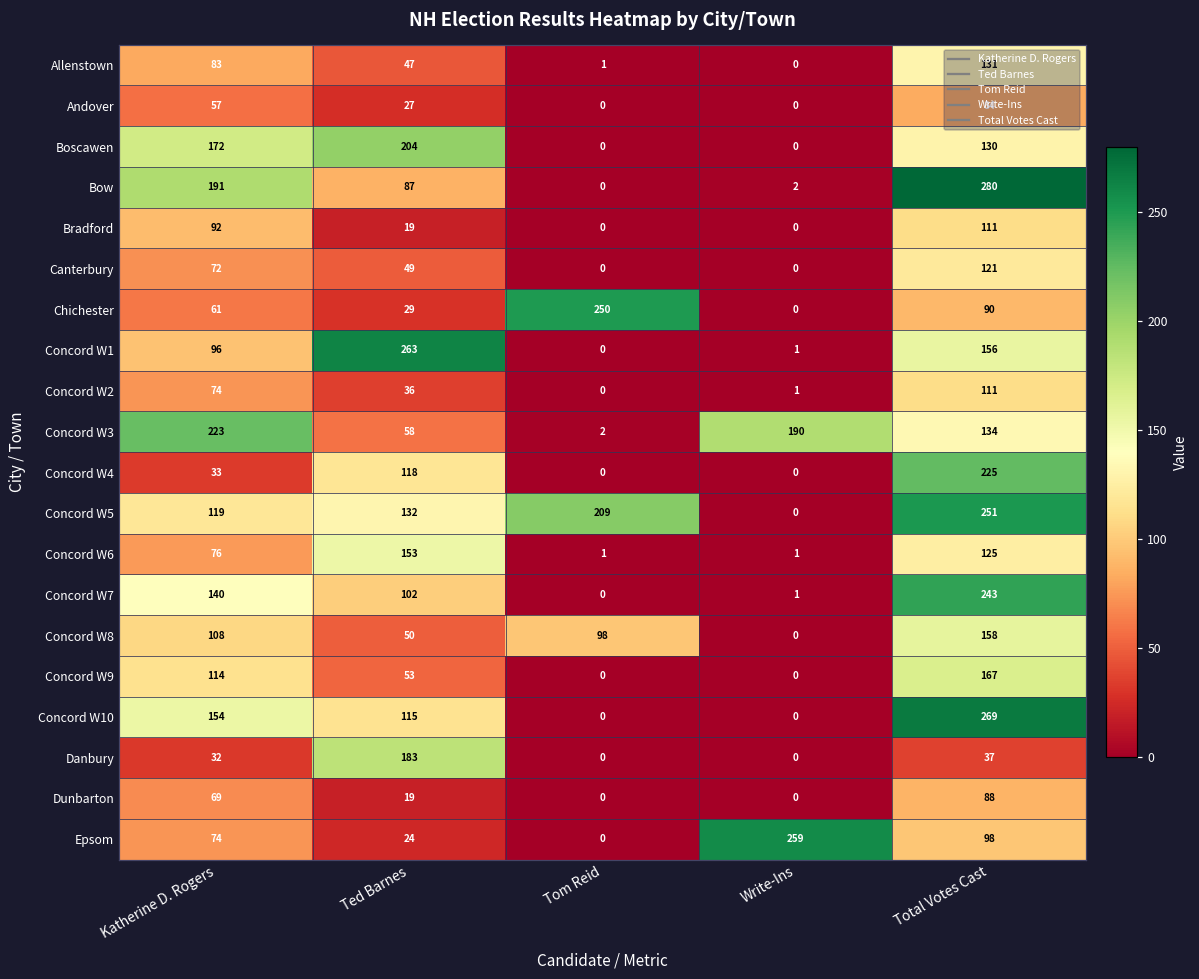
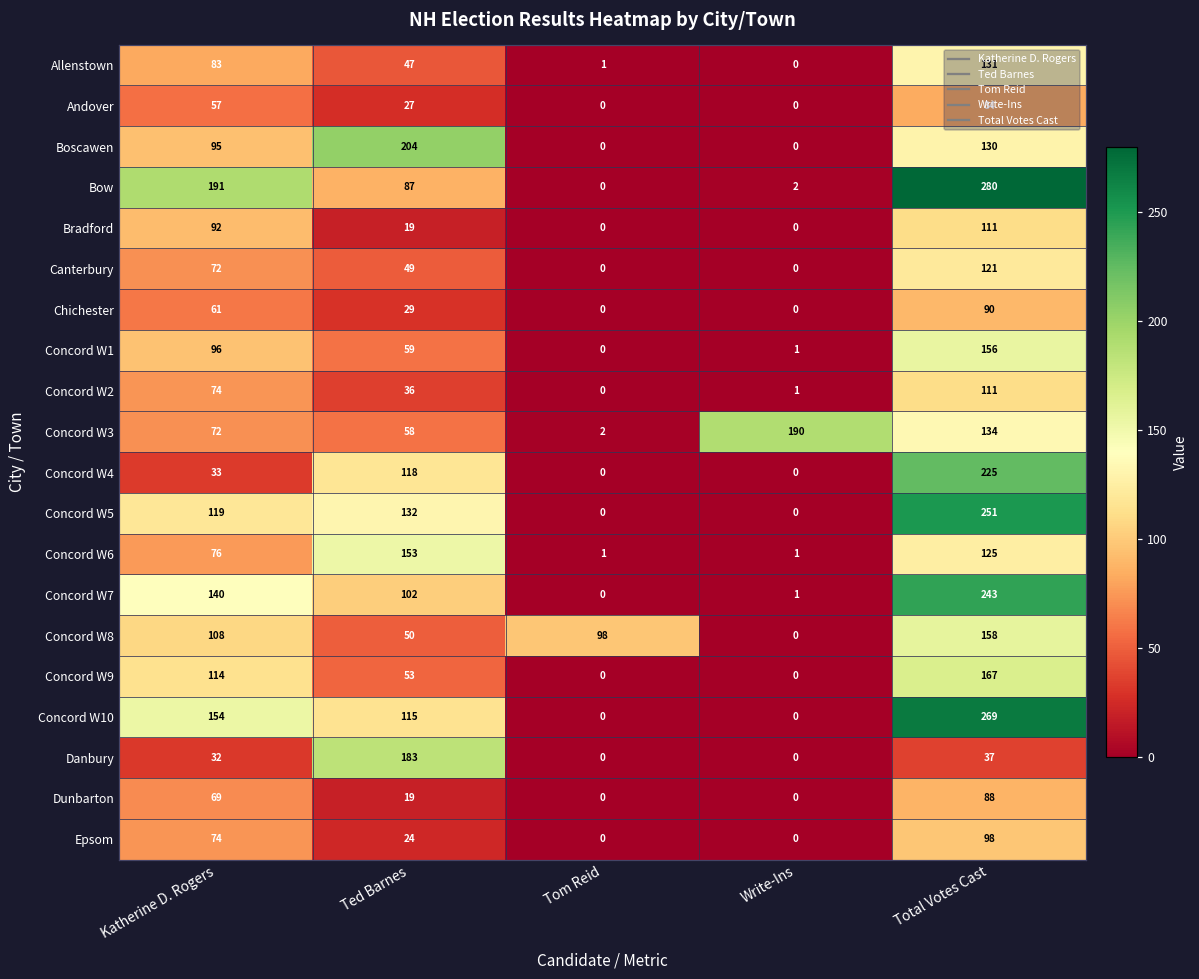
  {
    "Allenstown": {
      "Katherine D. Rogers": 83,
      "Ted Barnes": 47,
      "Tom Reid": 1,
      "Write-Ins": 0
    },
    "Andover": {
      "Katherine D. Rogers": 57,
      "Ted Barnes": 27,
      "Tom Reid": 0,
      "Write-Ins": 0
    },
    "Boscawen": {
-     "Katherine D. Rogers": 172,
+     "Katherine D. Rogers": 95,
      "Ted Barnes": 204,
      "Tom Reid": 0,
      "Write-Ins": 0,
      "Total Votes Cast": 130
    },
    "Bow": {
      "Katherine D. Rogers": 191,
      "Ted Barnes": 87,
      "Tom Reid": 0,
      "Write-Ins": 2,
      "Total Votes Cast": 280
    },
    "Bradford": {
      "Katherine D. Rogers": 92,
      "Ted Barnes": 19,
      "Tom Reid": 0,
      "Write-Ins": 0,
      "Total Votes Cast": 111
    },
    "Canterbury": {
      "Katherine D. Rogers": 72,
      "Ted Barnes": 49,
      "Tom Reid": 0,
      "Write-Ins": 0,
      "Total Votes Cast": 121
    },
    "Chichester": {
      "Katherine D. Rogers": 61,
      "Ted Barnes": 29,
-     "Tom Reid": 250,
+     "Tom Reid": 0,
      "Write-Ins": 0,
      "Total Votes Cast": 90
    },
    "Concord W1": {
      "Katherine D. Rogers": 96,
-     "Ted Barnes": 263,
+     "Ted Barnes": 59,
      "Tom Reid": 0,
      "Write-Ins": 1,
      "Total Votes Cast": 156
    },
    "Concord W2": {
      "Katherine D. Rogers": 74,
      "Ted Barnes": 36,
      "Tom Reid": 0,
      "Write-Ins": 1,
      "Total Votes Cast": 111
    },
    "Concord W3": {
-     "Katherine D. Rogers": 223,
+     "Katherine D. Rogers": 72,
      "Ted Barnes": 58,
      "Tom Reid": 2,
      "Write-Ins": 190,
      "Total Votes Cast": 134
    },
    "Concord W4": {
      "Katherine D. Rogers": 33,
      "Ted Barnes": 118,
      "Tom Reid": 0,
      "Write-Ins": 0,
      "Total Votes Cast": 225
    },
    "Concord W5": {
      "Katherine D. Rogers": 119,
      "Ted Barnes": 132,
-     "Tom Reid": 209,
+     "Tom Reid": 0,
      "Write-Ins": 0,
      "Total Votes Cast": 251
    },
    "Concord W6": {
      "Katherine D. Rogers": 76,
      "Ted Barnes": 153,
      "Tom Reid": 1,
      "Write-Ins": 1,
      "Total Votes Cast": 125
    },
    "Concord W7": {
      "Katherine D. Rogers": 140,
      "Ted Barnes": 102,
      "Tom Reid": 0,
      "Write-Ins": 1,
      "Total Votes Cast": 243
    },
    "Concord W8": {
      "Katherine D. Rogers": 108,
      "Ted Barnes": 50,
      "Tom Reid": 98,
      "Write-Ins": 0,
      "Total Votes Cast": 158
    },
    "Concord W9": {
      "Katherine D. Rogers": 114,
      "Ted Barnes": 53,
      "Tom Reid": 0,
      "Write-Ins": 0,
      "Total Votes Cast": 167
    },
    "Concord W10": {
      "Katherine D. Rogers": 154,
      "Ted Barnes": 115,
      "Tom Reid": 0,
      "Write-Ins": 0,
      "Total Votes Cast": 269
    },
    "Danbury": {
      "Katherine D. Rogers": 32,
      "Ted Barnes": 183,
      "Tom Reid": 0,
      "Write-Ins": 0,
      "Total Votes Cast": 37
    },
    "Dunbarton": {
      "Katherine D. Rogers": 69,
      "Ted Barnes": 19,
      "Tom Reid": 0,
      "Write-Ins": 0,
      "Total Votes Cast": 88
    },
    "Epsom": {
      "Katherine D. Rogers": 74,
      "Ted Barnes": 24,
      "Tom Reid": 0,
-     "Write-Ins": 259,
+     "Write-Ins": 0,
      "Total Votes Cast": 98
    }
  }
